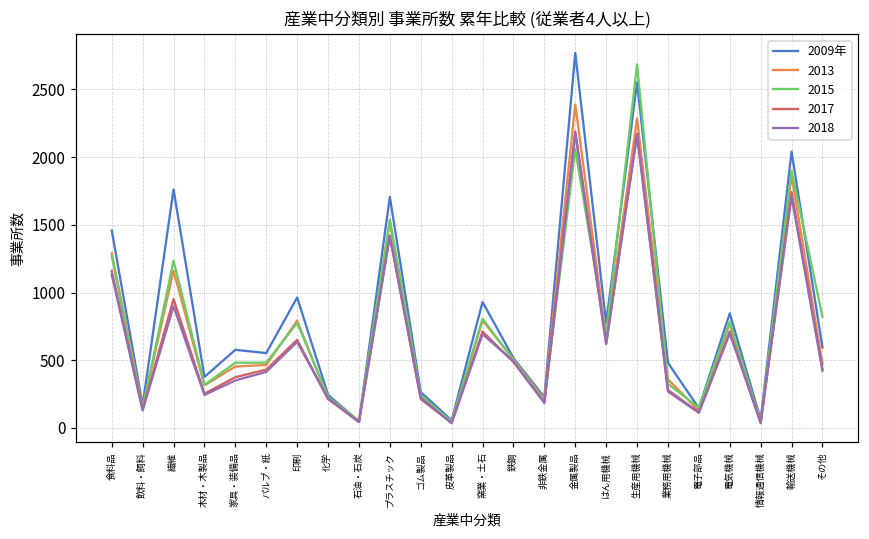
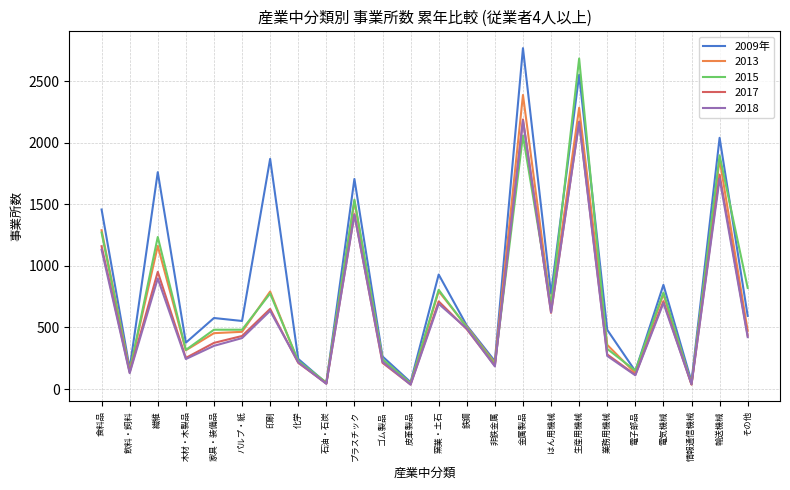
  {
    "2009年": {
      "食料品": 1460,
      "繊維": 1760,
      "木材・木製品": 380,
      "家具・装備品": 580,
      "パルプ・紙": 550,
-     "印刷": 960,
+     "印刷": 1870,
      "プラスチック": 1710,
      "ゴム製品": 270,
      "窯業・土石": 930,
      "金属製品": 2770,
      "はん用機械": 770,
      "生産用機械": 2550,
      "業務用機械": 480,
      "電気機械": 850,
      "輸送機械": 2040,
      "その他": 590
    },
    "2015": {
      "繊維": 1240,
      "家具・装備品": 480,
      "金属製品": 2060,
      "生産用機械": 2680,
      "業務用機械": 330,
      "輸送機械": 1900,
      "その他": 820
    },
    "2018": {
      "食料品": 1130,
      "繊維": 900,
      "家具・装備品": 350,
      "輸送機械": 1710
    }
  }
